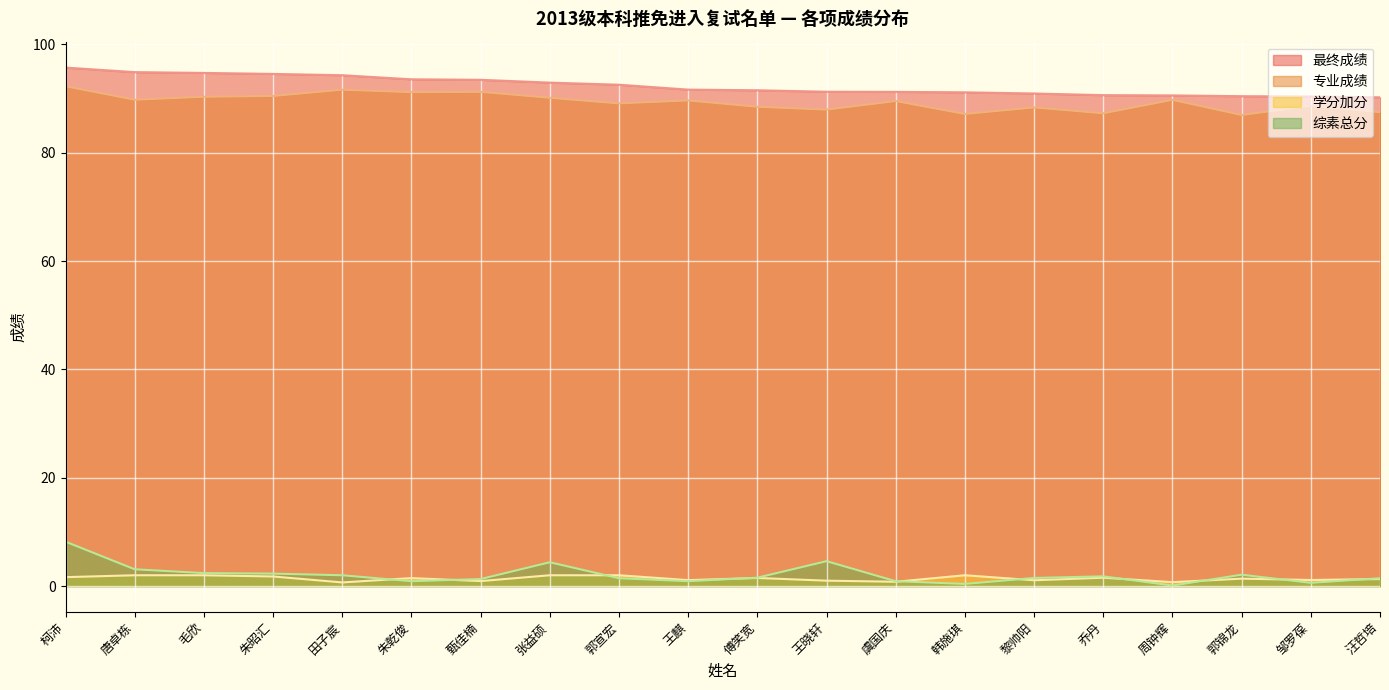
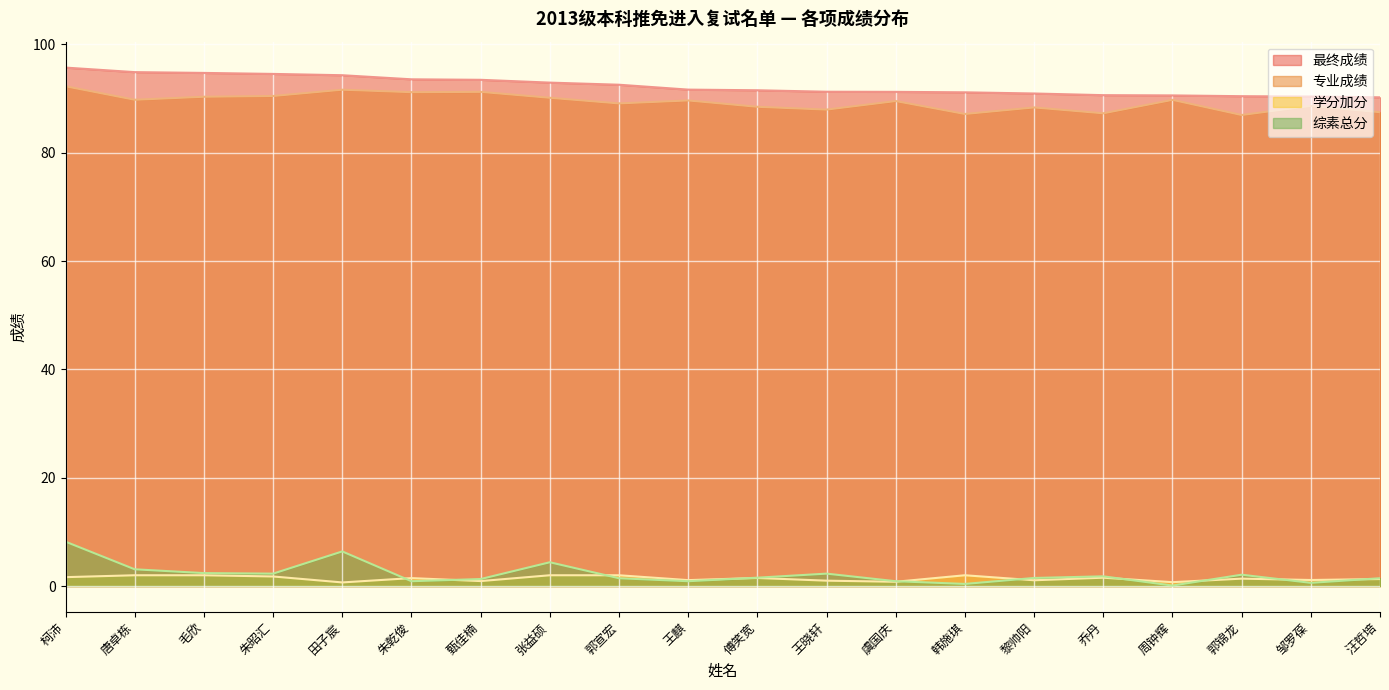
  {
    "综素总分": {
      "柯沛": 8,
      "唐卓栋": 3,
      "朱昭汇": 2,
-     "田子宸": 2,
+     "田子宸": 6,
      "朱乾俊": 1,
      "张益硕": 4,
      "郭宣宏": 1,
-     "王晓轩": 5,
+     "王晓轩": 2,
      "韩施琪": 0,
      "周钟辉": 0,
      "郭锦龙": 2,
      "邹罗葆": 1
    }
  }
